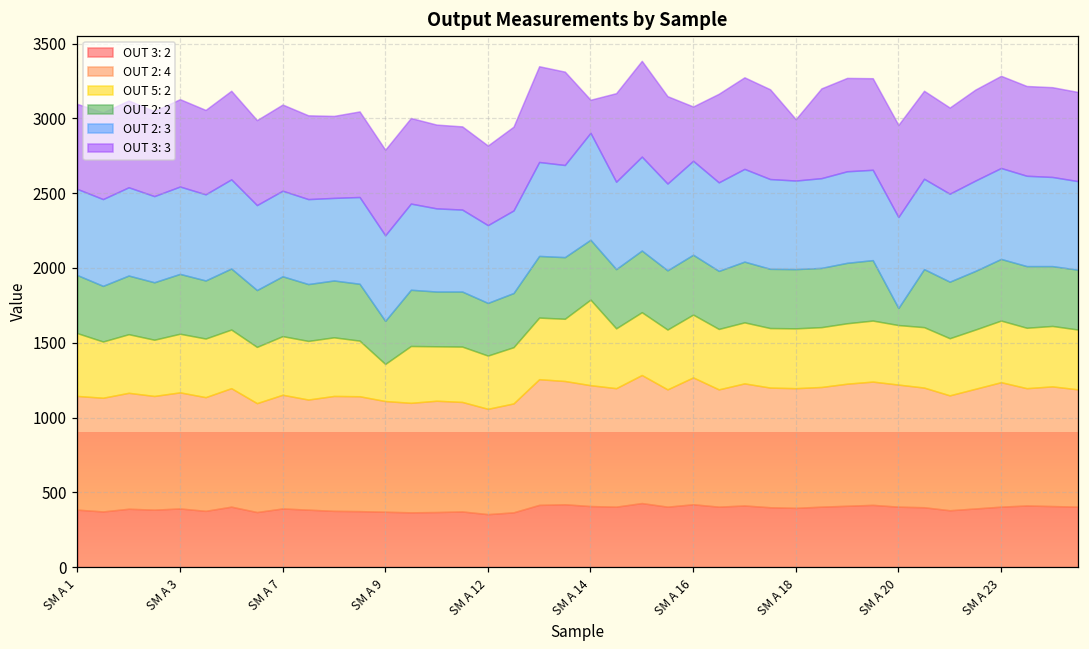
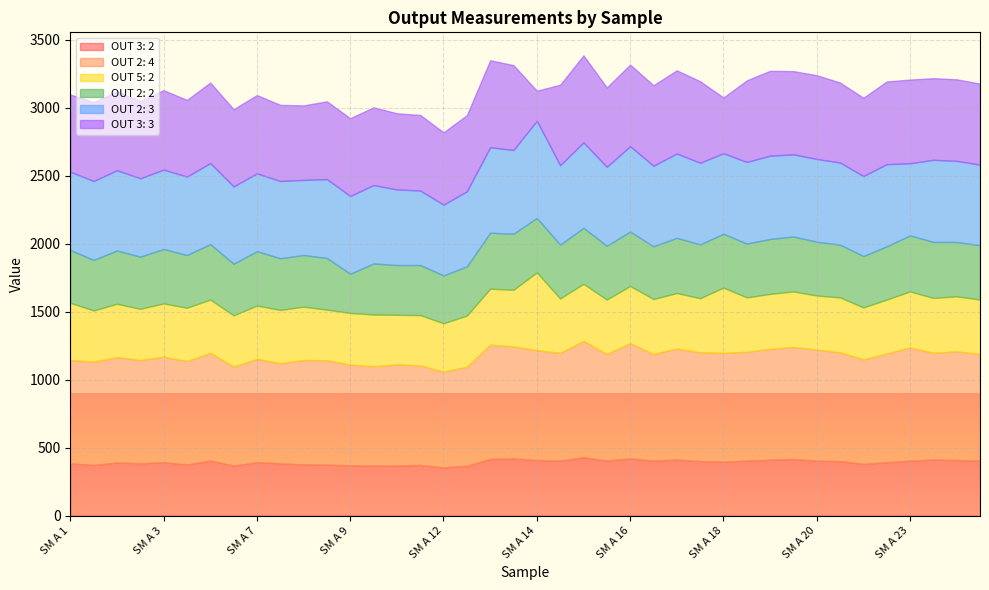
  {
    "OUT 5: 2": {
      "SM A 1": 420,
      "SM A 3": 390,
      "SM A 7": 390,
-     "SM A 9": 250,
+     "SM A 9": 380,
      "SM A 12": 360,
      "SM A 14": 570,
      "SM A 16": 420,
-     "SM A 18": 400,
+     "SM A 18": 480,
      "SM A 20": 400,
      "SM A 23": 410
    },
    "OUT 2: 2": {
      "SM A 1": 390,
      "SM A 3": 400,
      "SM A 7": 400,
      "SM A 9": 290,
      "SM A 12": 350,
      "SM A 14": 400,
      "SM A 16": 400,
      "SM A 18": 400,
-     "SM A 20": 110,
+     "SM A 20": 400,
      "SM A 23": 410
    },
    "OUT 2: 3": {
      "SM A 1": 580,
      "SM A 3": 580,
      "SM A 7": 570,
      "SM A 9": 570,
      "SM A 12": 520,
      "SM A 14": 720,
      "SM A 16": 630,
      "SM A 18": 590,
      "SM A 20": 610,
-     "SM A 23": 610
+     "SM A 23": 530
    },
    "OUT 3: 3": {
      "SM A 1": 570,
      "SM A 3": 580,
      "SM A 7": 580,
      "SM A 9": 570,
      "SM A 12": 530,
      "SM A 14": 220,
-     "SM A 16": 360,
+     "SM A 16": 600,
      "SM A 18": 410,
      "SM A 20": 620,
      "SM A 23": 620
    }
  }
